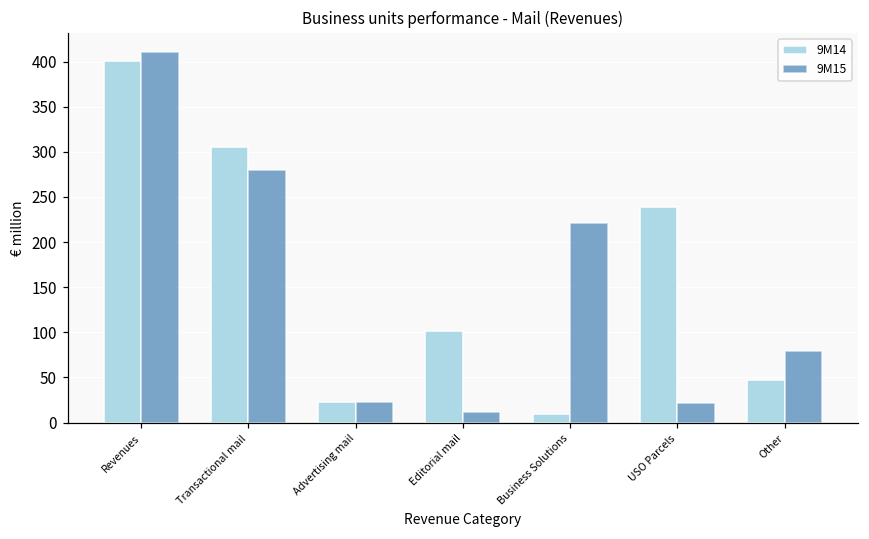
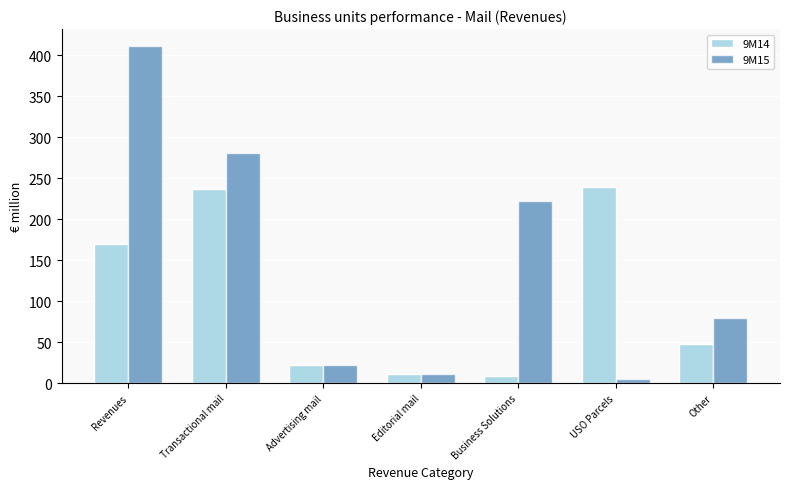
  {
    "9M14": {
-     "Revenues": 400,
-     "Transactional mail": 310,
+     "Revenues": 170,
+     "Transactional mail": 240,
      "Advertising mail": 20,
-     "Editorial mail": 100,
+     "Editorial mail": 10,
      "Business Solutions": 10,
      "USO Parcels": 240,
      "Other": 50
    },
    "9M15": {
      "Revenues": 410,
      "Transactional mail": 280,
      "Advertising mail": 20,
      "Editorial mail": 10,
      "Business Solutions": 220,
-     "USO Parcels": 20,
+     "USO Parcels": 0,
      "Other": 80
    }
  }
